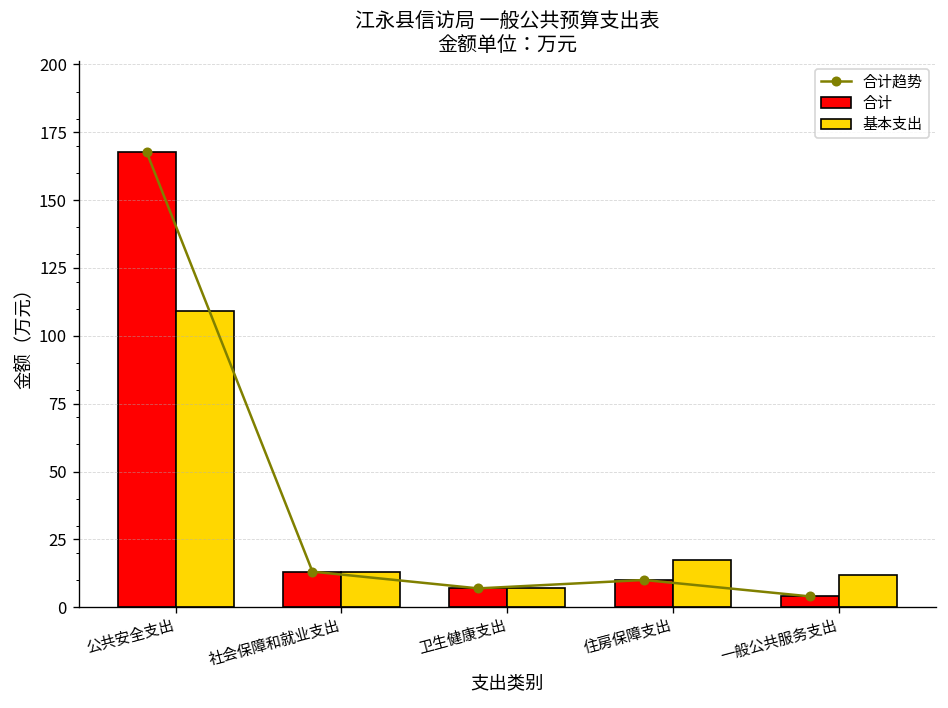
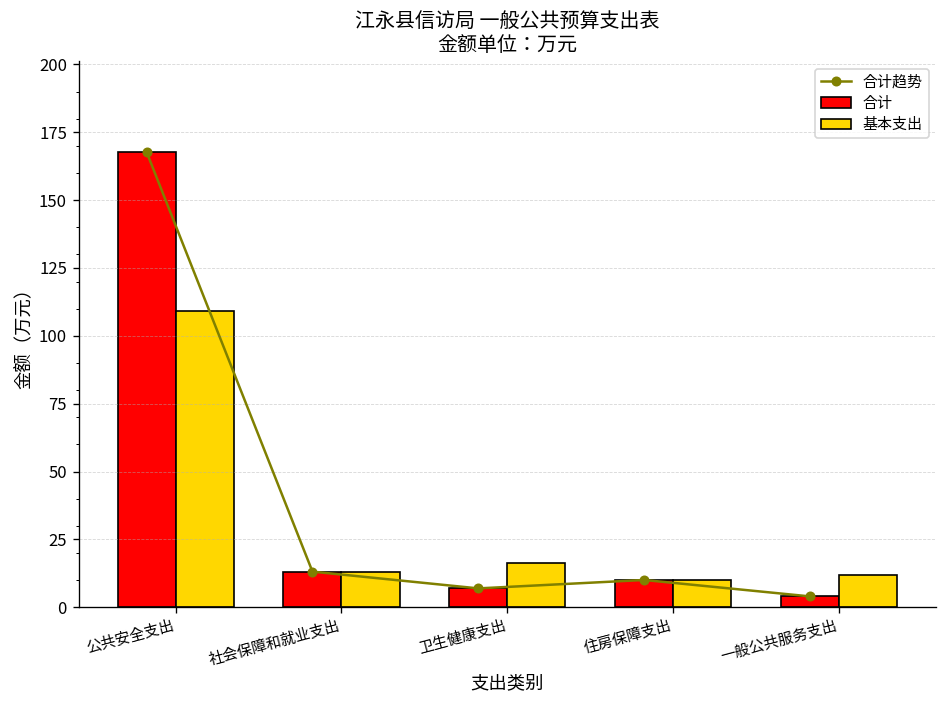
  {
    "合计": {
      "公共安全支出": 168,
      "社会保障和就业支出": 13,
      "卫生健康支出": 7,
      "住房保障支出": 10,
      "一般公共服务支出": 4
    },
    "基本支出": {
      "公共安全支出": 109,
      "社会保障和就业支出": 13,
-     "卫生健康支出": 7,
-     "住房保障支出": 18,
+     "卫生健康支出": 16,
+     "住房保障支出": 10,
      "一般公共服务支出": 12
    }
  }
